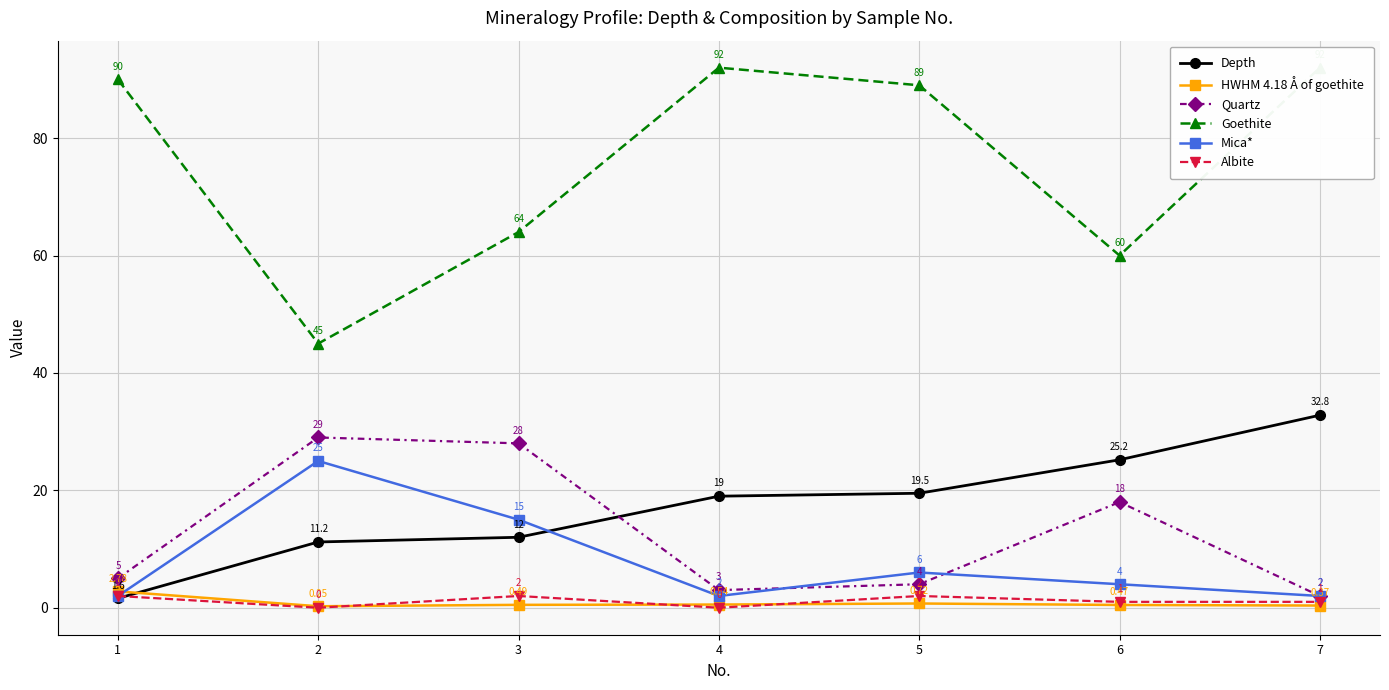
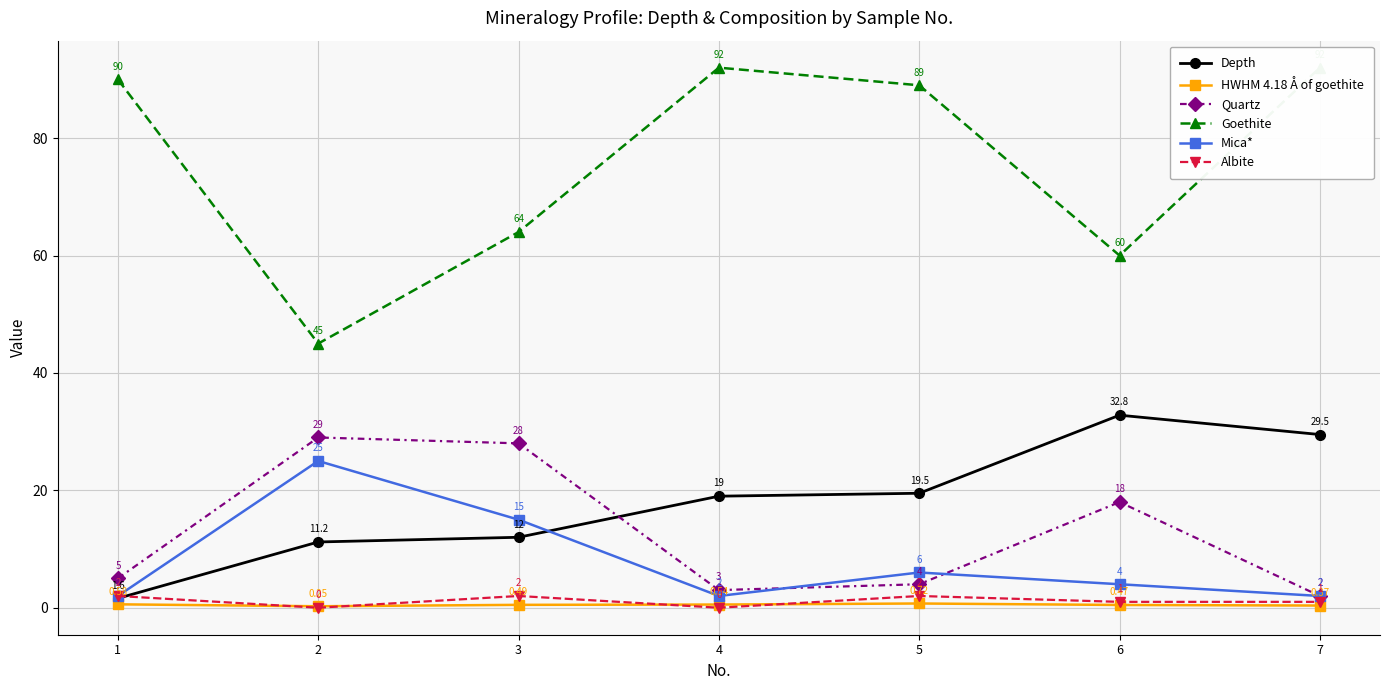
  {
    "Depth": {
      "2": 11.2,
      "4": 19,
      "5": 19.5,
-     "6": 25.2,
-     "7": 32.8
+     "6": 32.8,
+     "7": 29.5
    },
    "HWHM 4.18 Å of goethite": {
-     "1": 2.78
+     "1": 0.58
    },
    "Quartz": {
      "1": 5,
      "2": 29,
      "3": 28,
      "6": 18
    },
    "Goethite": {
      "1": 90,
      "2": 45,
      "3": 64,
      "4": 92,
      "5": 89,
      "6": 60
    },
    "Mica*": {
      "2": 25,
      "3": 15,
      "5": 6,
      "6": 4
    },
    "Albite": {
      "3": 2
    }
  }
